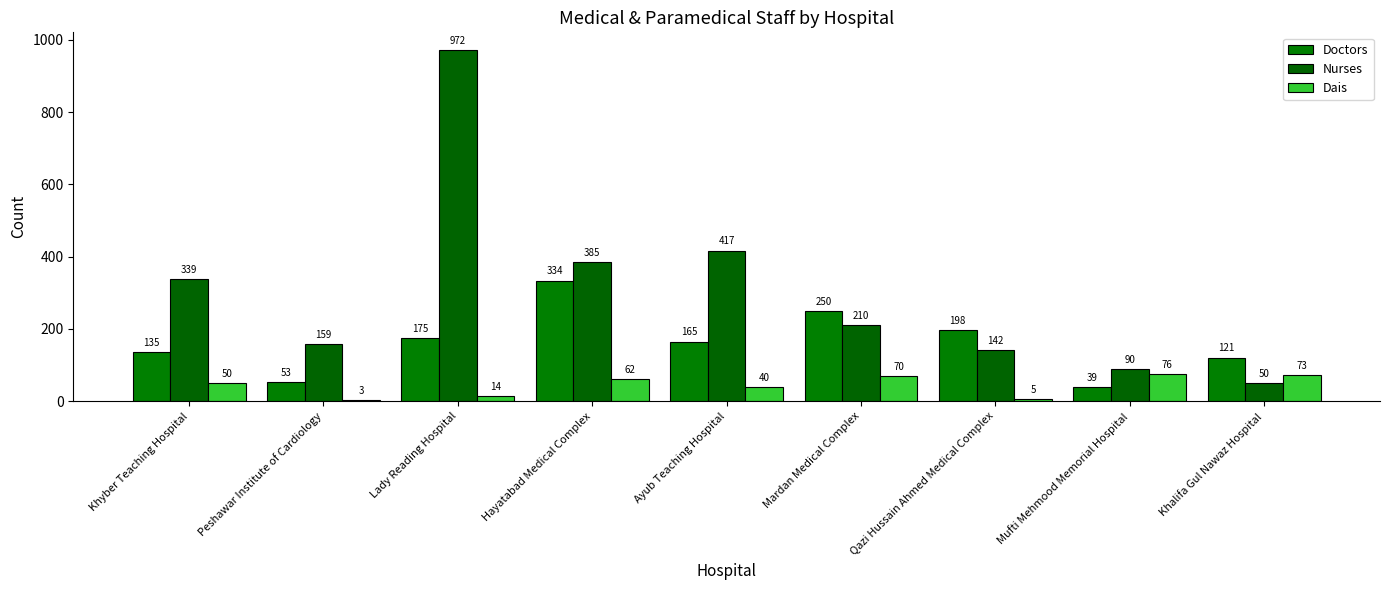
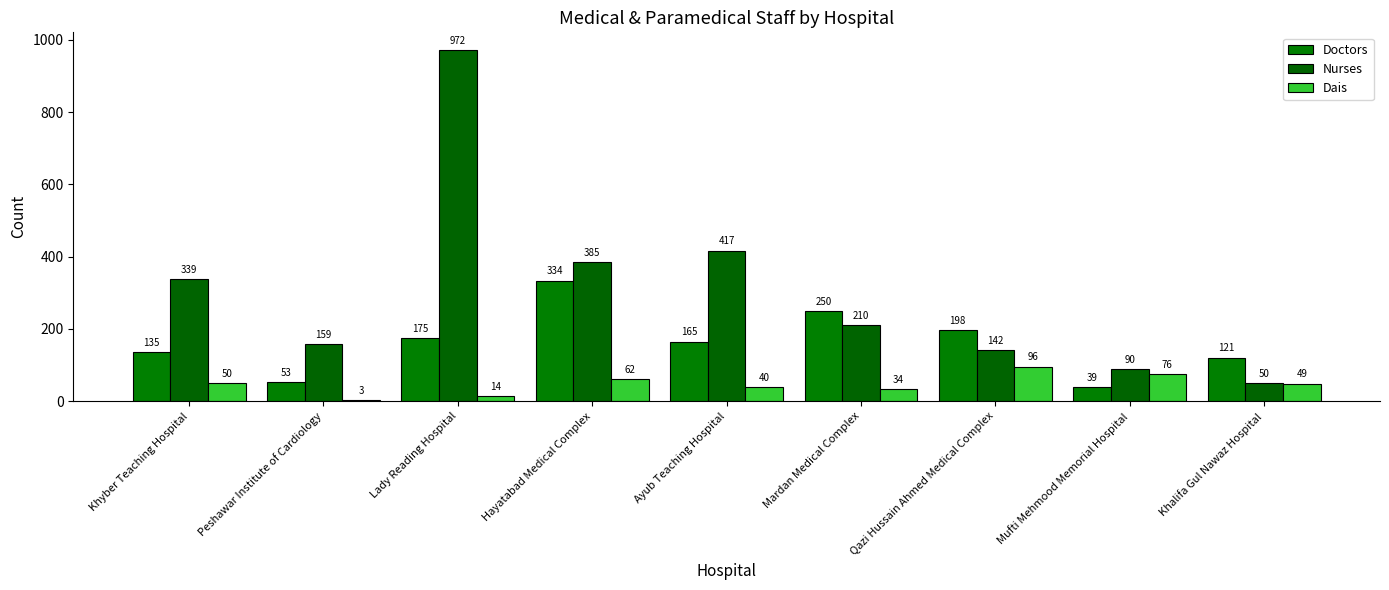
  {
    "Dais": {
      "Khyber Teaching Hospital": 50,
      "Peshawar Institute of Cardiology": 3,
      "Lady Reading Hospital": 14,
      "Hayatabad Medical Complex": 62,
      "Ayub Teaching Hospital": 40,
-     "Mardan Medical Complex": 70,
-     "Qazi Hussain Ahmed Medical Complex": 5,
+     "Mardan Medical Complex": 34,
+     "Qazi Hussain Ahmed Medical Complex": 96,
      "Mufti Mehmood Memorial Hospital": 76,
-     "Khalifa Gul Nawaz Hospital": 73
+     "Khalifa Gul Nawaz Hospital": 49
    }
  }
